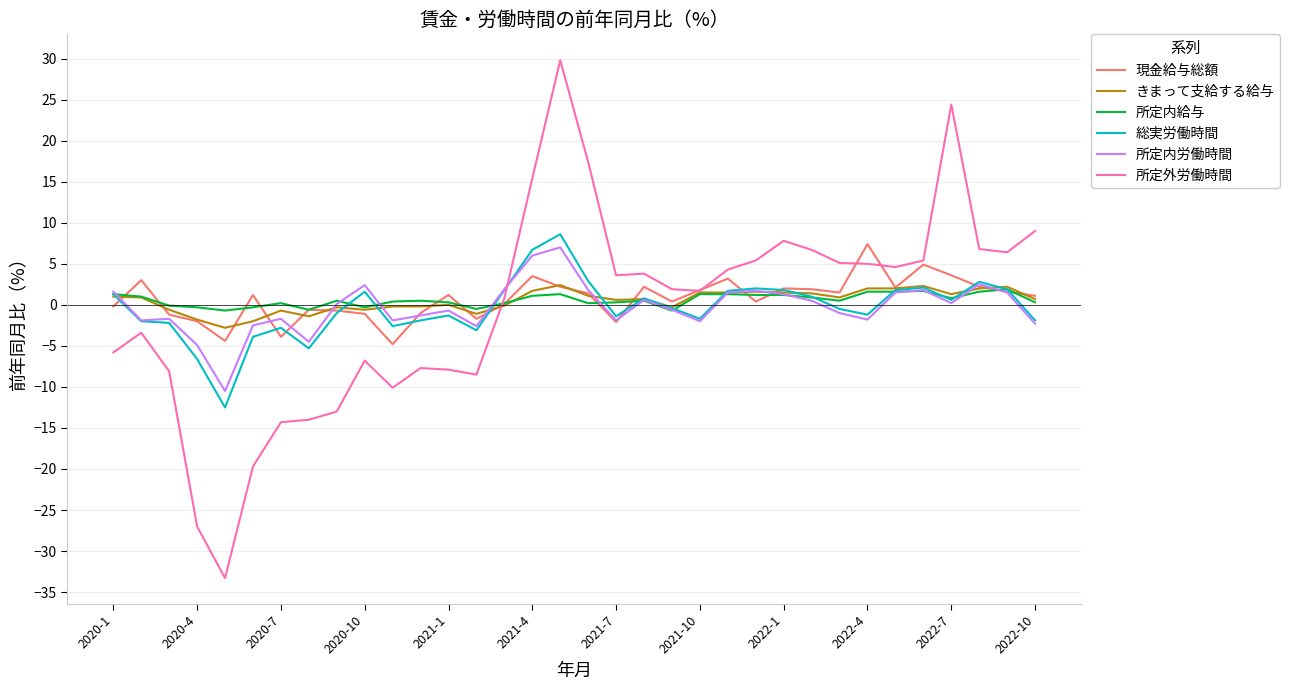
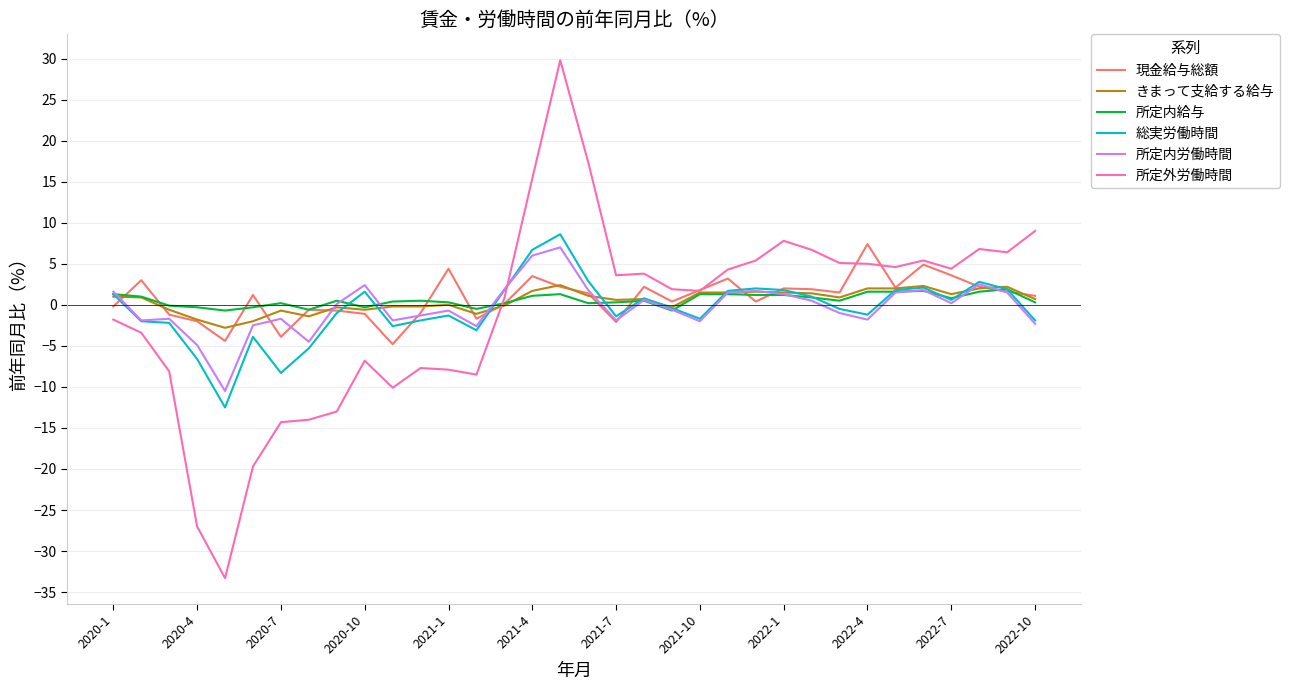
  {
    "現金給与総額": {
      "2020-1": 0,
      "2020-7": -4,
      "2020-10": -1,
-     "2021-1": 1,
+     "2021-1": 4,
      "2021-4": 4,
      "2022-4": 7,
      "2022-7": 4,
      "2022-10": 1
    },
    "きまって支給する給与": {
      "2020-7": -1,
      "2021-4": 2,
      "2022-4": 2,
      "2022-7": 1,
      "2022-10": 1
    },
    "所定内給与": {
      "2020-4": 0,
      "2020-7": 0,
      "2021-4": 1,
      "2022-4": 2,
      "2022-10": 0
    },
    "総実労働時間": {
      "2020-4": -7,
-     "2020-7": -3,
+     "2020-7": -8,
      "2020-10": 2,
      "2021-1": -1,
      "2021-4": 7,
      "2021-7": -1,
      "2022-4": -1,
      "2022-10": -2
    },
    "所定内労働時間": {
      "2020-4": -5,
      "2020-7": -2,
      "2020-10": 2,
      "2021-1": -1,
      "2021-4": 6,
      "2022-4": -2,
      "2022-7": 0,
      "2022-10": -2
    },
    "所定外労働時間": {
-     "2020-1": -6,
+     "2020-1": -2,
      "2020-4": -27,
      "2020-7": -14,
      "2020-10": -7,
      "2021-1": -8,
      "2021-4": 15,
      "2021-7": 4,
      "2022-1": 8,
      "2022-4": 5,
-     "2022-7": 24,
+     "2022-7": 4,
      "2022-10": 9
    }
  }
